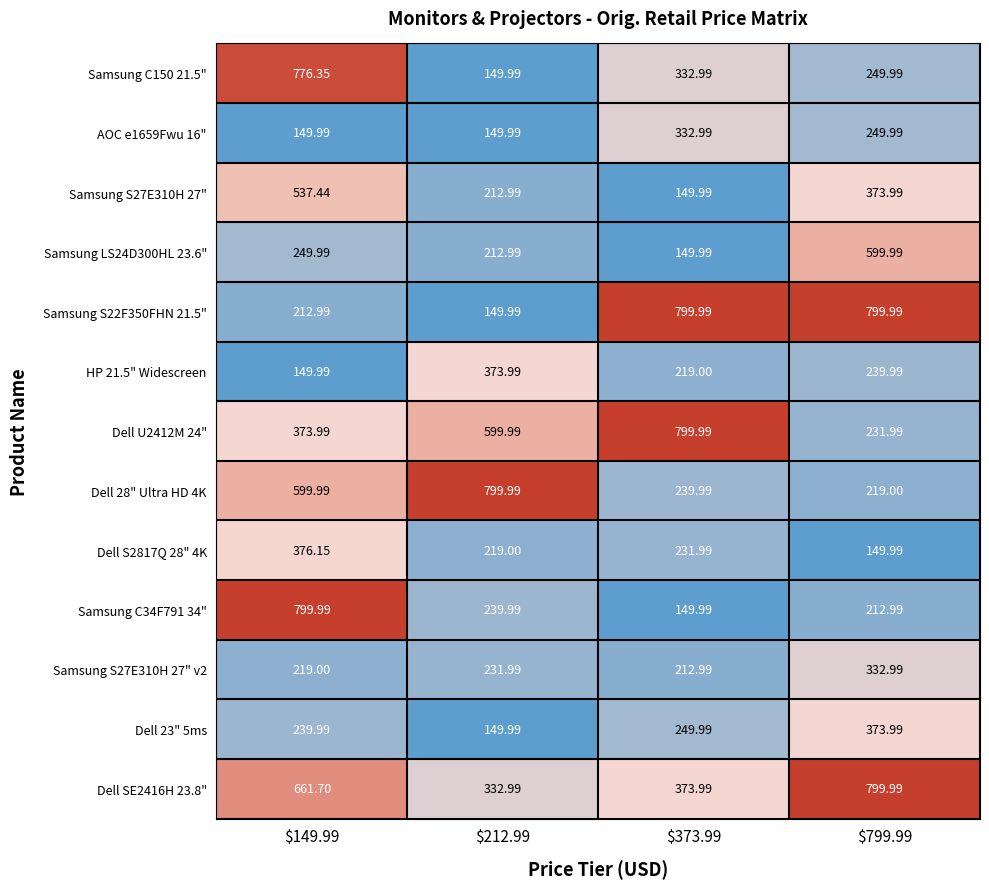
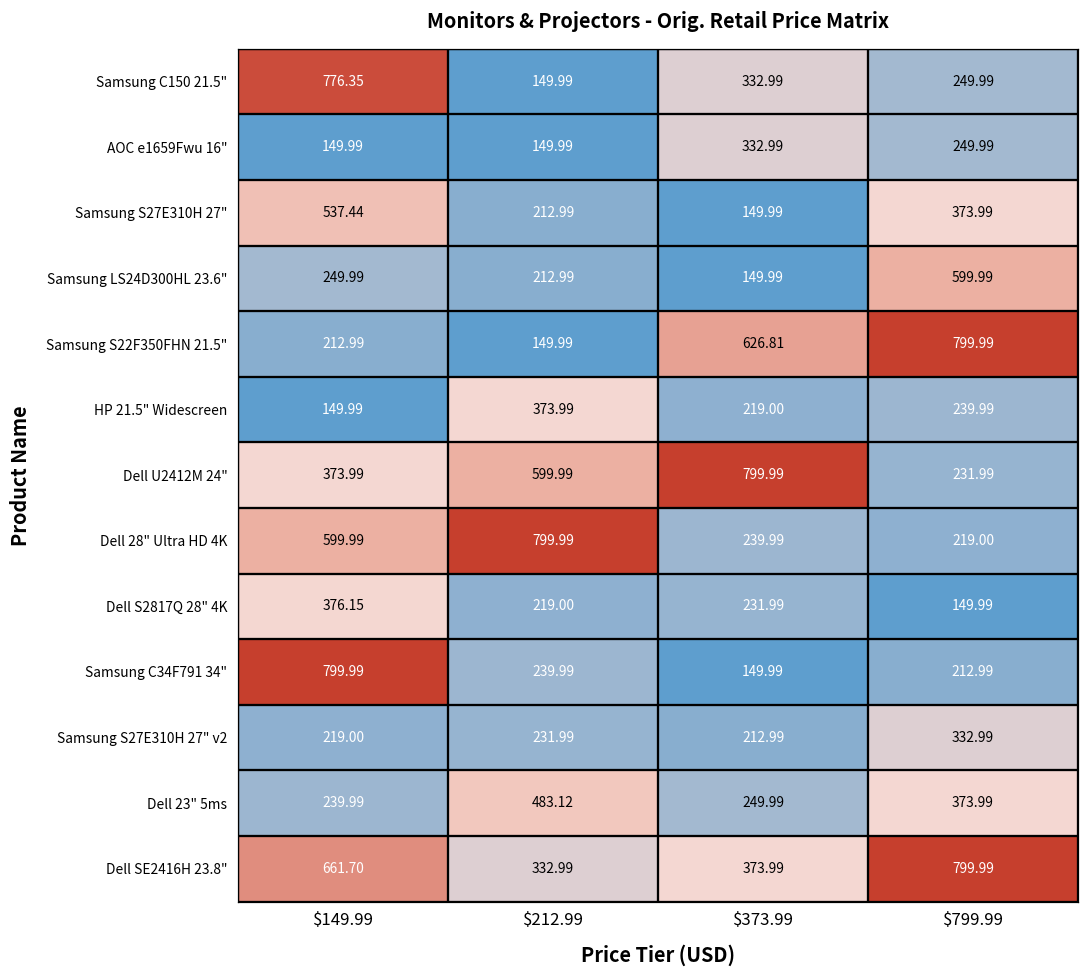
  {
    "Samsung C150 21.5\"": {
      "$149.99": 776.35,
      "$212.99": 149.99,
      "$373.99": 332.99,
      "$799.99": 249.99
    },
    "AOC e1659Fwu 16\"": {
      "$149.99": 149.99,
      "$212.99": 149.99,
      "$373.99": 332.99,
      "$799.99": 249.99
    },
    "Samsung S27E310H 27\"": {
      "$149.99": 537.44,
      "$212.99": 212.99,
      "$373.99": 149.99,
      "$799.99": 373.99
    },
    "Samsung LS24D300HL 23.6\"": {
      "$149.99": 249.99,
      "$212.99": 212.99,
      "$373.99": 149.99,
      "$799.99": 599.99
    },
    "Samsung S22F350FHN 21.5\"": {
      "$149.99": 212.99,
      "$212.99": 149.99,
-     "$373.99": 799.99,
+     "$373.99": 626.81,
      "$799.99": 799.99
    },
    "HP 21.5\" Widescreen": {
      "$149.99": 149.99,
      "$212.99": 373.99,
      "$373.99": 219.00,
      "$799.99": 239.99
    },
    "Dell U2412M 24\"": {
      "$149.99": 373.99,
      "$212.99": 599.99,
      "$373.99": 799.99,
      "$799.99": 231.99
    },
    "Dell 28\" Ultra HD 4K": {
      "$149.99": 599.99,
      "$212.99": 799.99,
      "$373.99": 239.99,
      "$799.99": 219.00
    },
    "Dell S2817Q 28\" 4K": {
      "$149.99": 376.15,
      "$212.99": 219.00,
      "$373.99": 231.99,
      "$799.99": 149.99
    },
    "Samsung C34F791 34\"": {
      "$149.99": 799.99,
      "$212.99": 239.99,
      "$373.99": 149.99,
      "$799.99": 212.99
    },
    "Samsung S27E310H 27\" v2": {
      "$149.99": 219.00,
      "$212.99": 231.99,
      "$373.99": 212.99,
      "$799.99": 332.99
    },
    "Dell 23\" 5ms": {
      "$149.99": 239.99,
-     "$212.99": 149.99,
+     "$212.99": 483.12,
      "$373.99": 249.99,
      "$799.99": 373.99
    },
    "Dell SE2416H 23.8\"": {
      "$149.99": 661.70,
      "$212.99": 332.99,
      "$373.99": 373.99,
      "$799.99": 799.99
    }
  }
